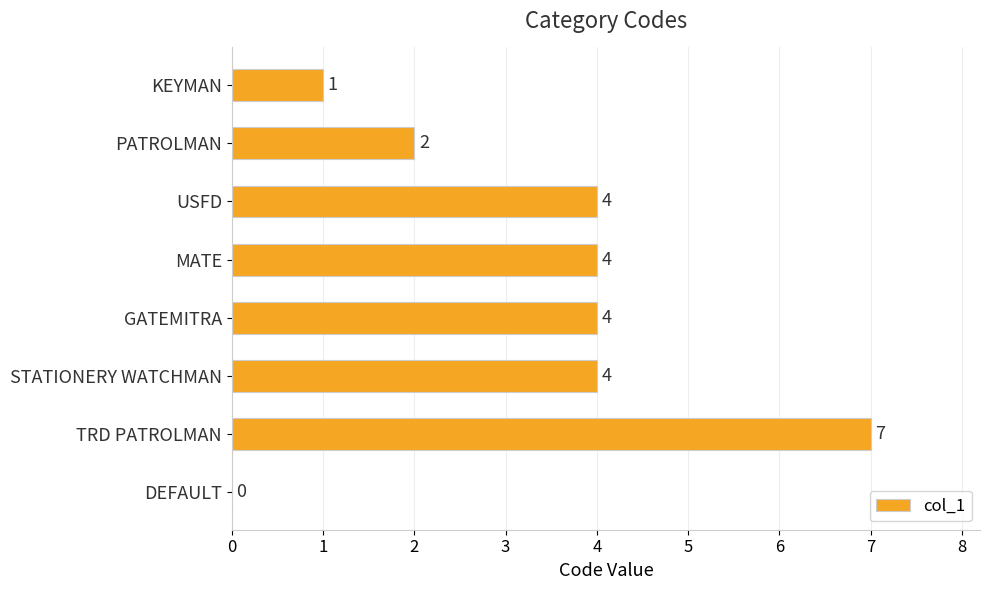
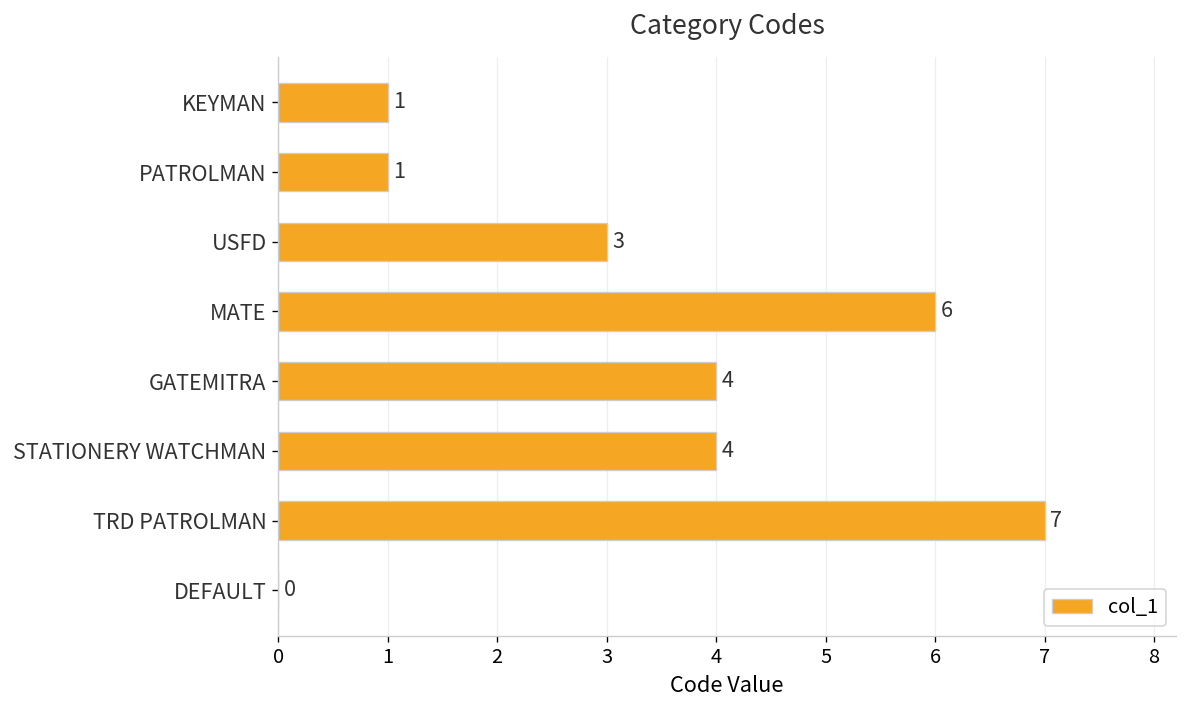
  {
    "KEYMAN": 1,
-   "PATROLMAN": 2,
-   "USFD": 4,
-   "MATE": 4,
+   "PATROLMAN": 1,
+   "USFD": 3,
+   "MATE": 6,
    "GATEMITRA": 4,
    "STATIONERY WATCHMAN": 4,
    "TRD PATROLMAN": 7,
    "DEFAULT": 0
  }
